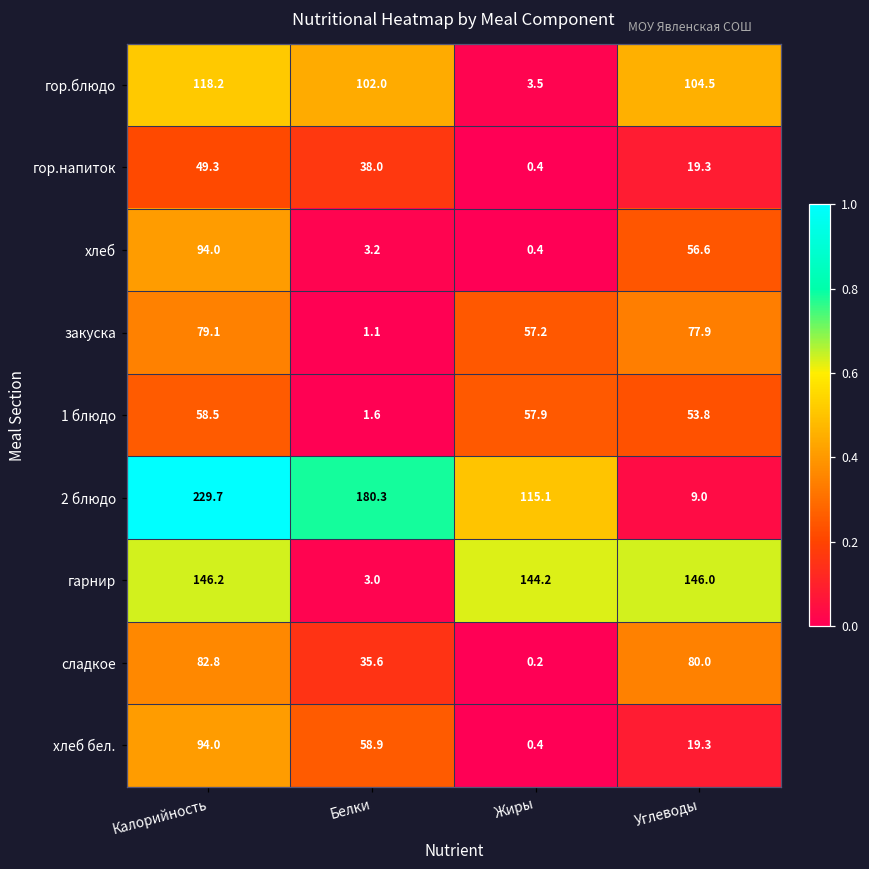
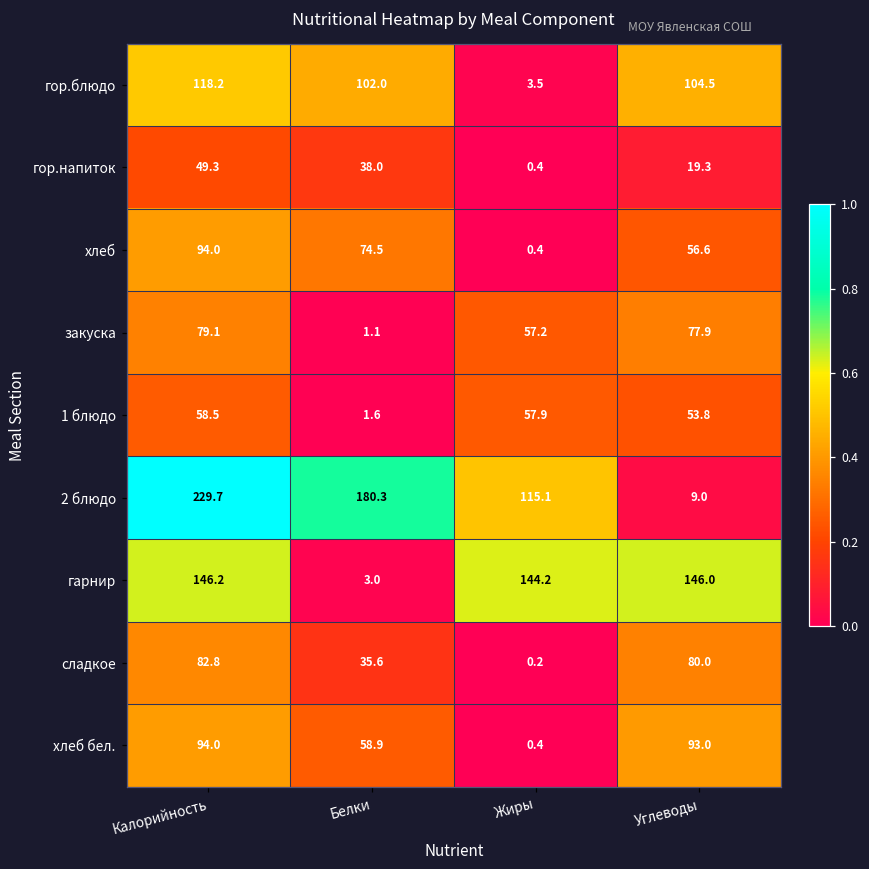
  {
    "гор.блюдо": {
      "Калорийность": 118.2,
      "Белки": 102.0,
      "Жиры": 3.5,
      "Углеводы": 104.5
    },
    "гор.напиток": {
      "Калорийность": 49.3,
      "Белки": 38.0,
      "Жиры": 0.4,
      "Углеводы": 19.3
    },
    "хлеб": {
      "Калорийность": 94.0,
-     "Белки": 3.2,
+     "Белки": 74.5,
      "Жиры": 0.4,
      "Углеводы": 56.6
    },
    "закуска": {
      "Калорийность": 79.1,
      "Белки": 1.1,
      "Жиры": 57.2,
      "Углеводы": 77.9
    },
    "1 блюдо": {
      "Калорийность": 58.5,
      "Белки": 1.6,
      "Жиры": 57.9,
      "Углеводы": 53.8
    },
    "2 блюдо": {
      "Калорийность": 229.7,
      "Белки": 180.3,
      "Жиры": 115.1,
      "Углеводы": 9.0
    },
    "гарнир": {
      "Калорийность": 146.2,
      "Белки": 3.0,
      "Жиры": 144.2,
      "Углеводы": 146.0
    },
    "сладкое": {
      "Калорийность": 82.8,
      "Белки": 35.6,
      "Жиры": 0.2,
      "Углеводы": 80.0
    },
    "хлеб бел.": {
      "Калорийность": 94.0,
      "Белки": 58.9,
      "Жиры": 0.4,
-     "Углеводы": 19.3
+     "Углеводы": 93.0
    }
  }
